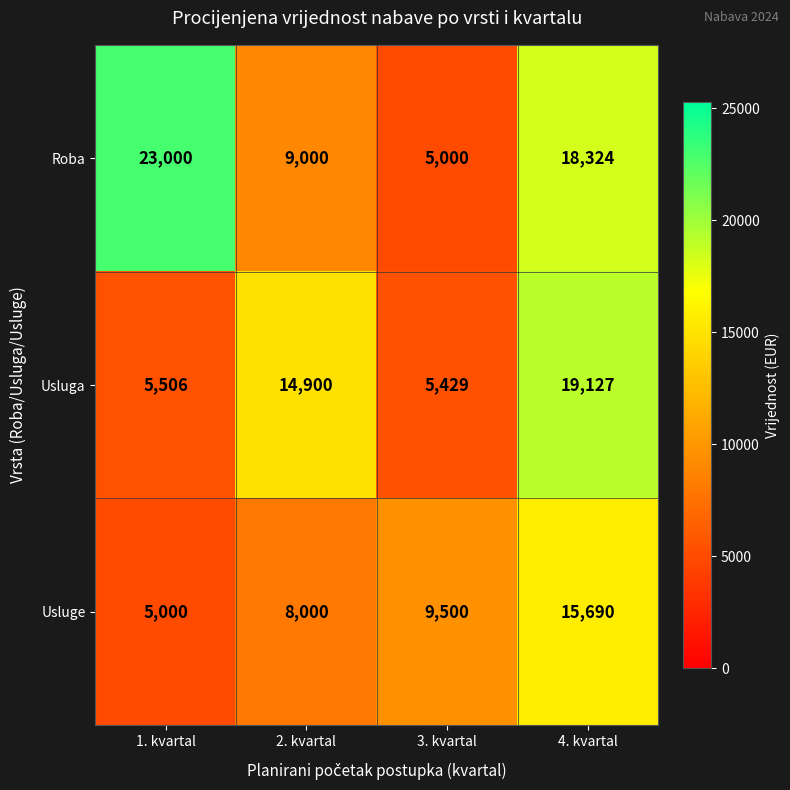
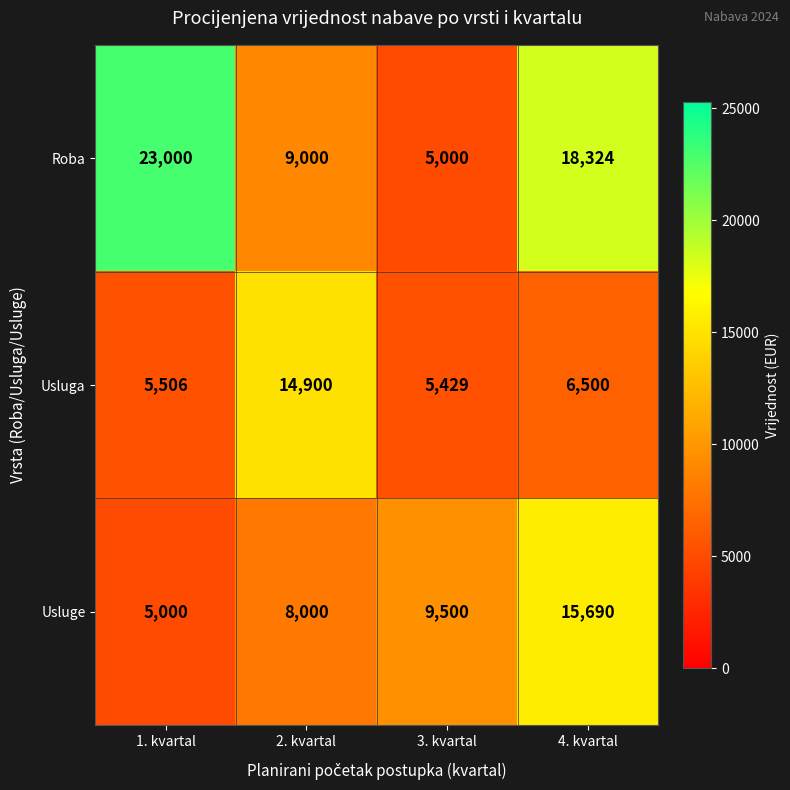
  {
    "Roba": {
      "1. kvartal": "23,000",
      "2. kvartal": "9,000",
      "3. kvartal": "5,000",
      "4. kvartal": "18,324"
    },
    "Usluga": {
      "1. kvartal": "5,506",
      "2. kvartal": "14,900",
      "3. kvartal": "5,429",
-     "4. kvartal": "19,127"
+     "4. kvartal": "6,500"
    },
    "Usluge": {
      "1. kvartal": "5,000",
      "2. kvartal": "8,000",
      "3. kvartal": "9,500",
      "4. kvartal": "15,690"
    }
  }
